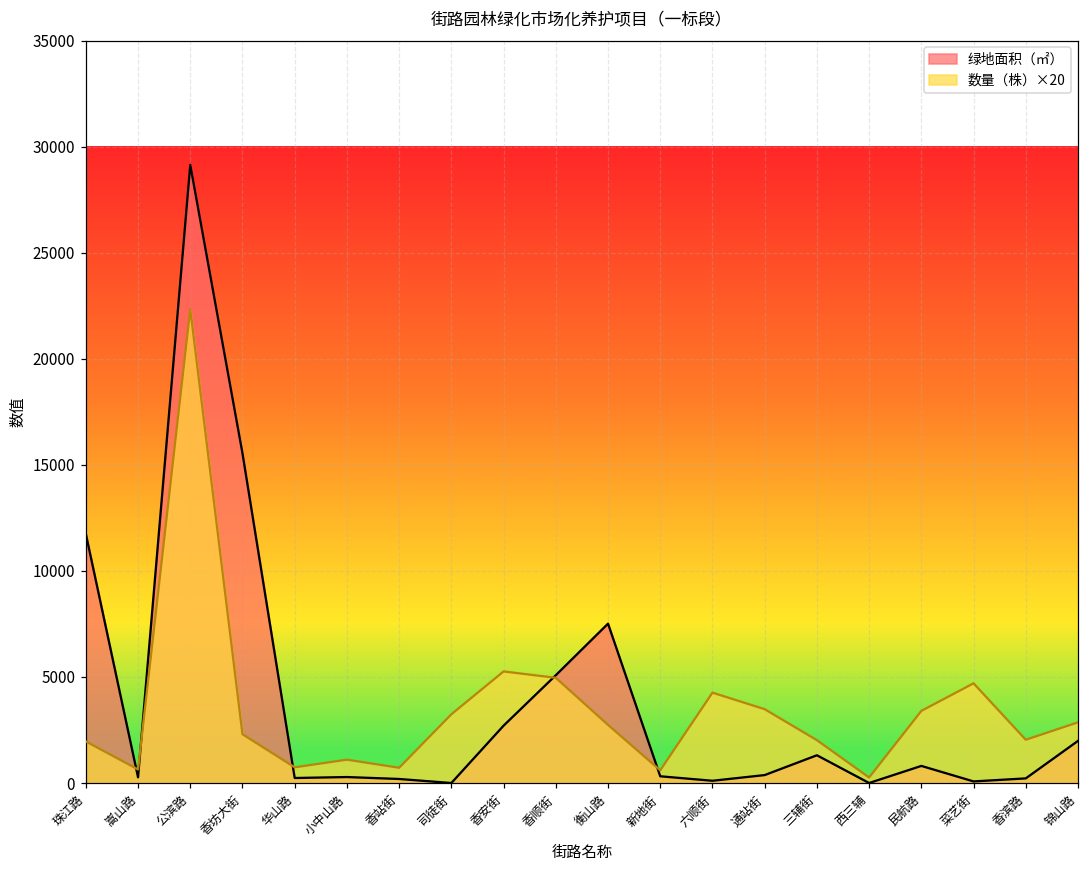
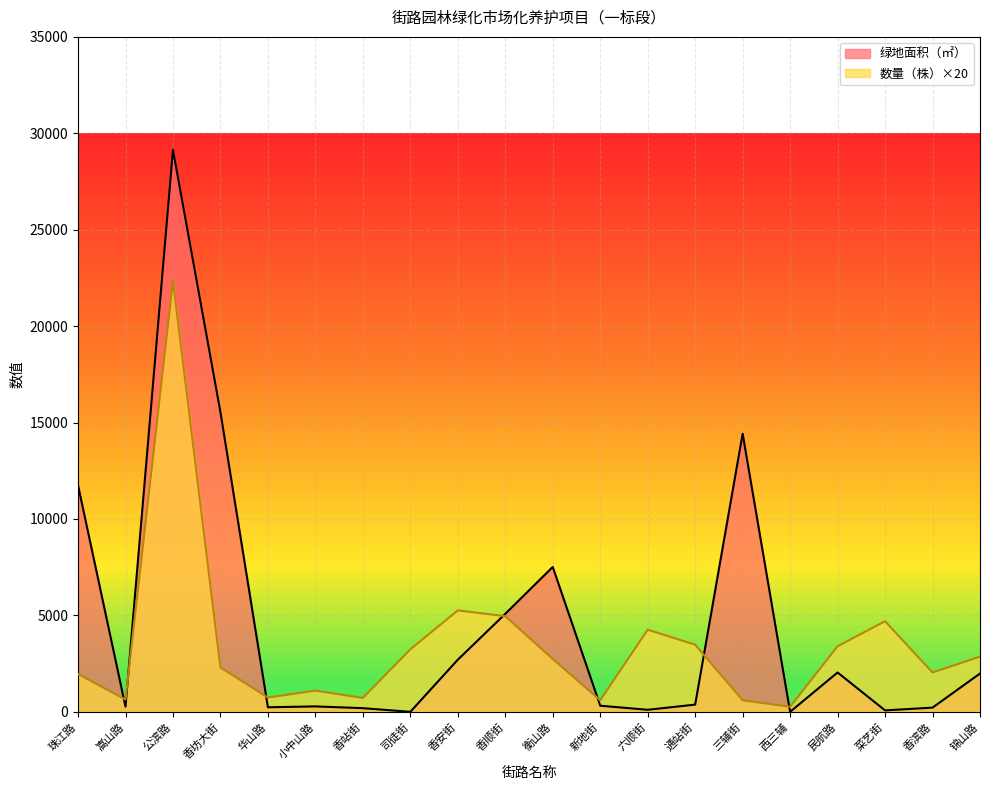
  {
    "绿地面积（㎡）": {
      "珠江路": 11700,
      "嵩山路": 300,
      "公滨路": 29100,
      "香坊大街": 15500,
      "华山路": 200,
      "小中山路": 300,
      "香站街": 200,
      "司徒街": 0,
      "香安街": 2700,
      "衡山路": 7500,
      "新地街": 300,
      "六顺街": 100,
      "通站街": 400,
-     "三辅街": 1300,
+     "三辅街": 14400,
      "西三辅": 0,
-     "民航路": 800,
+     "民航路": 2000,
      "菜艺街": 100,
      "香滨路": 200,
      "锦山路": 2000
    },
    "数量（株）×20": {
      "珠江路": 2000,
      "嵩山路": 600,
      "公滨路": 22300,
      "香坊大街": 2300,
      "华山路": 700,
      "小中山路": 1100,
      "香站街": 700,
      "司徒街": 3200,
      "香安街": 5300,
      "衡山路": 2700,
      "新地街": 600,
      "六顺街": 4300,
      "通站街": 3500,
-     "三辅街": 2000,
+     "三辅街": 600,
      "西三辅": 300,
      "民航路": 3400,
      "菜艺街": 4700,
      "香滨路": 2000,
      "锦山路": 2900
    }
  }
